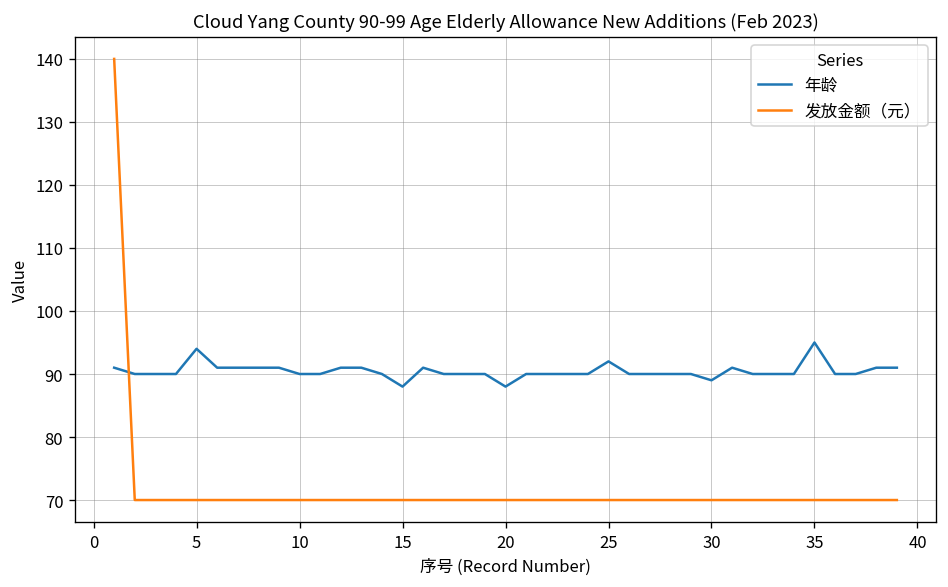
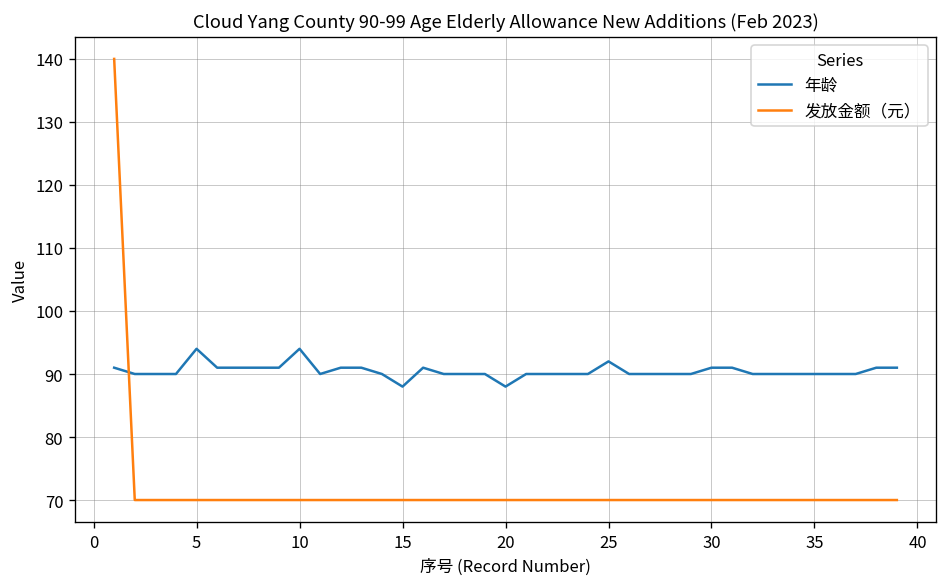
  {
    "年龄": {
      "5": 94,
-     "10": 90,
+     "10": 94,
      "15": 88,
      "20": 88,
      "25": 92,
-     "30": 89,
-     "35": 95
+     "30": 91,
+     "35": 90
    },
    "发放金额（元）": {
      "5": 70,
      "10": 70,
      "15": 70,
      "20": 70,
      "25": 70,
      "30": 70,
      "35": 70
    }
  }
